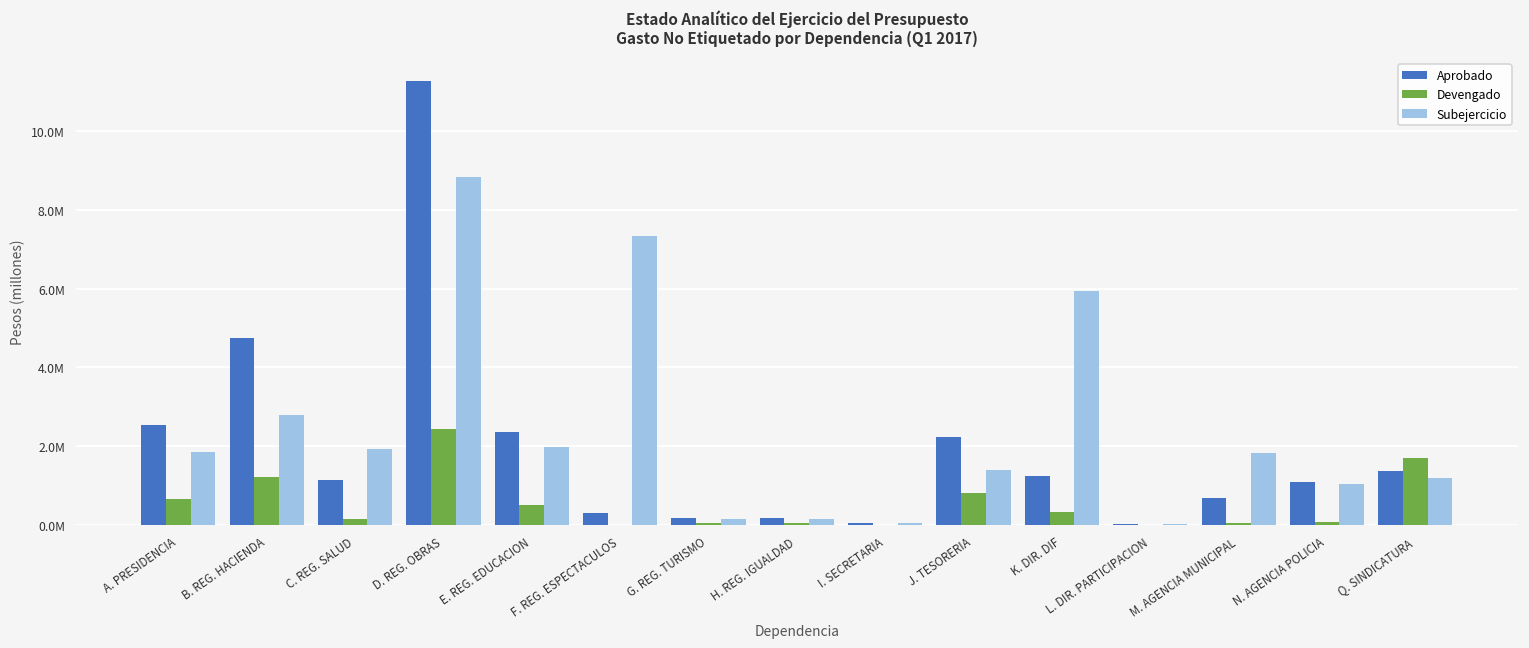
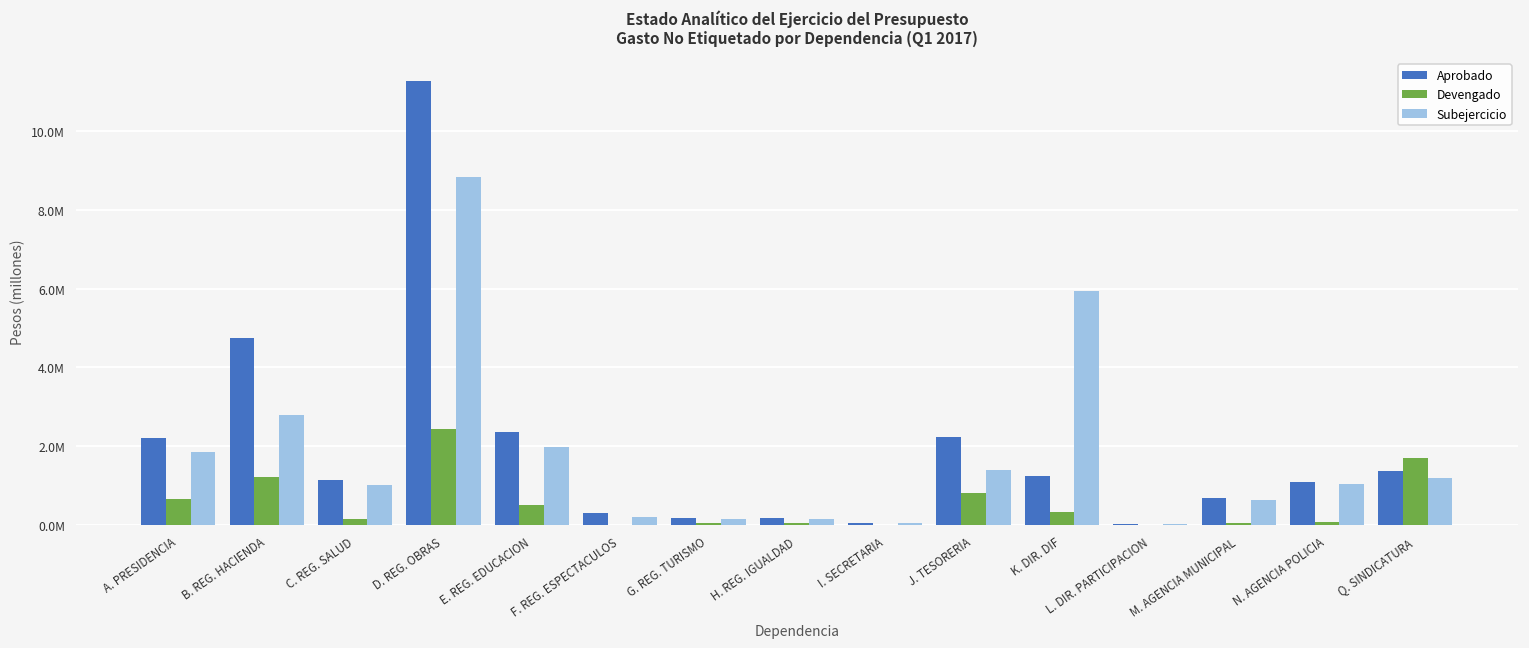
  {
    "Aprobado": {
-     "A. PRESIDENCIA": 2500000,
+     "A. PRESIDENCIA": 2200000,
      "B. REG. HACIENDA": 4700000,
      "C. REG. SALUD": 1200000,
      "D. REG. OBRAS": 11300000,
      "E. REG. EDUCACION": 2400000,
      "F. REG. ESPECTACULOS": 300000,
      "G. REG. TURISMO": 200000,
      "H. REG. IGUALDAD": 200000,
      "J. TESORERIA": 2200000,
      "K. DIR. DIF": 1200000,
      "M. AGENCIA MUNICIPAL": 700000,
      "N. AGENCIA POLICIA": 1100000,
      "Q. SINDICATURA": 1400000
    },
    "Devengado": {
      "A. PRESIDENCIA": 700000,
      "B. REG. HACIENDA": 1200000,
      "C. REG. SALUD": 100000,
      "D. REG. OBRAS": 2400000,
      "E. REG. EDUCACION": 500000,
      "J. TESORERIA": 800000,
      "K. DIR. DIF": 300000,
      "L. DIR. PARTICIPACION": 0,
      "Q. SINDICATURA": 1700000
    },
    "Subejercicio": {
      "A. PRESIDENCIA": 1900000,
      "B. REG. HACIENDA": 2800000,
-     "C. REG. SALUD": 1900000,
+     "C. REG. SALUD": 1000000,
      "D. REG. OBRAS": 8900000,
      "E. REG. EDUCACION": 2000000,
-     "F. REG. ESPECTACULOS": 7300000,
+     "F. REG. ESPECTACULOS": 200000,
      "G. REG. TURISMO": 100000,
      "H. REG. IGUALDAD": 100000,
      "J. TESORERIA": 1400000,
      "K. DIR. DIF": 5900000,
-     "M. AGENCIA MUNICIPAL": 1800000,
+     "M. AGENCIA MUNICIPAL": 600000,
      "N. AGENCIA POLICIA": 1000000,
      "Q. SINDICATURA": 1200000
    }
  }
